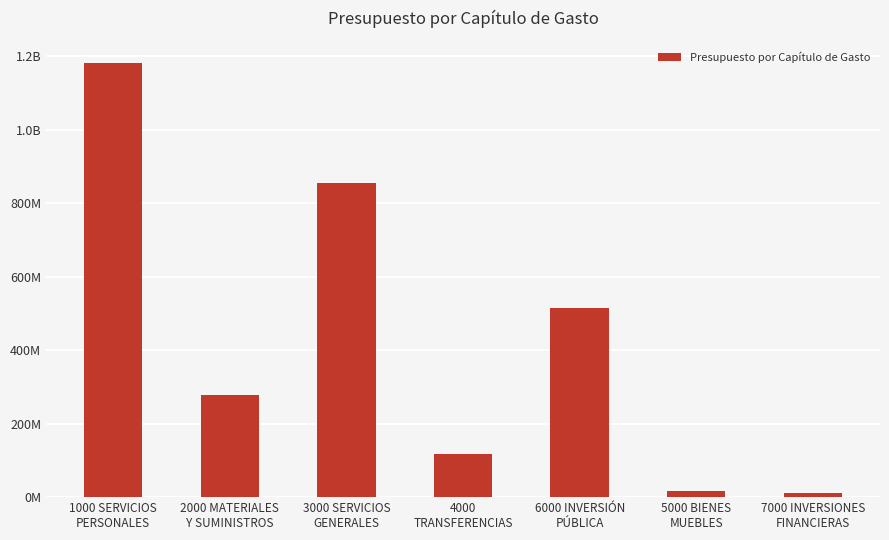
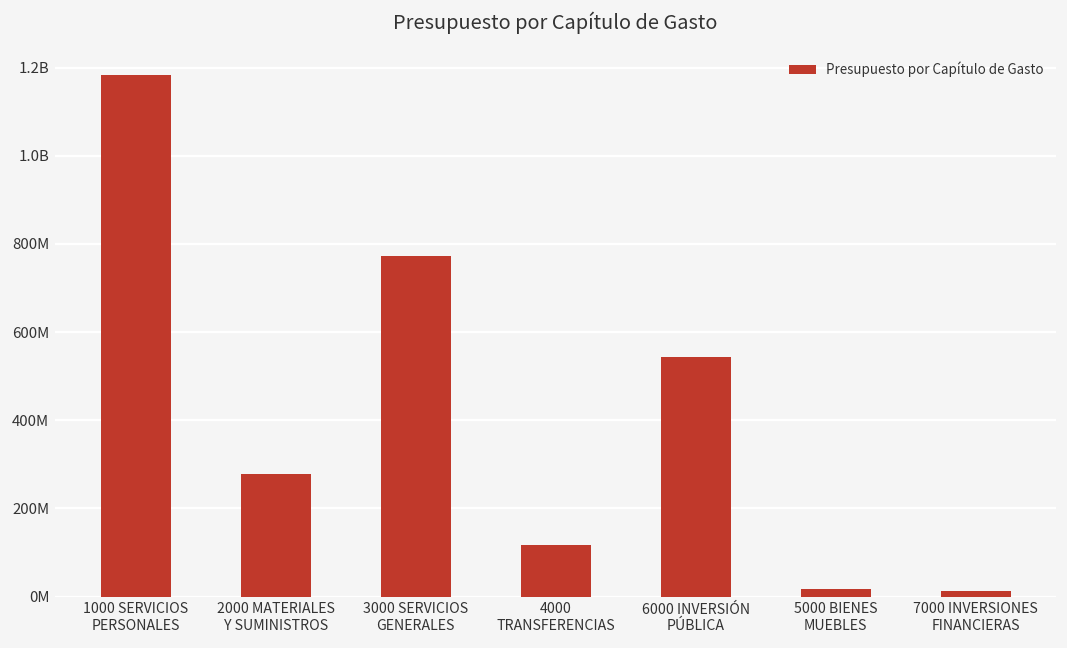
  {
    "1000 SERVICIOS PERSONALES": 1180000000,
    "2000 MATERIALES Y SUMINISTROS": 280000000,
-   "3000 SERVICIOS GENERALES": 850000000,
+   "3000 SERVICIOS GENERALES": 770000000,
    "4000 TRANSFERENCIAS": 120000000,
-   "6000 INVERSIÓN PÚBLICA": 510000000,
+   "6000 INVERSIÓN PÚBLICA": 540000000,
    "5000 BIENES MUEBLES": 20000000,
    "7000 INVERSIONES FINANCIERAS": 10000000
  }
